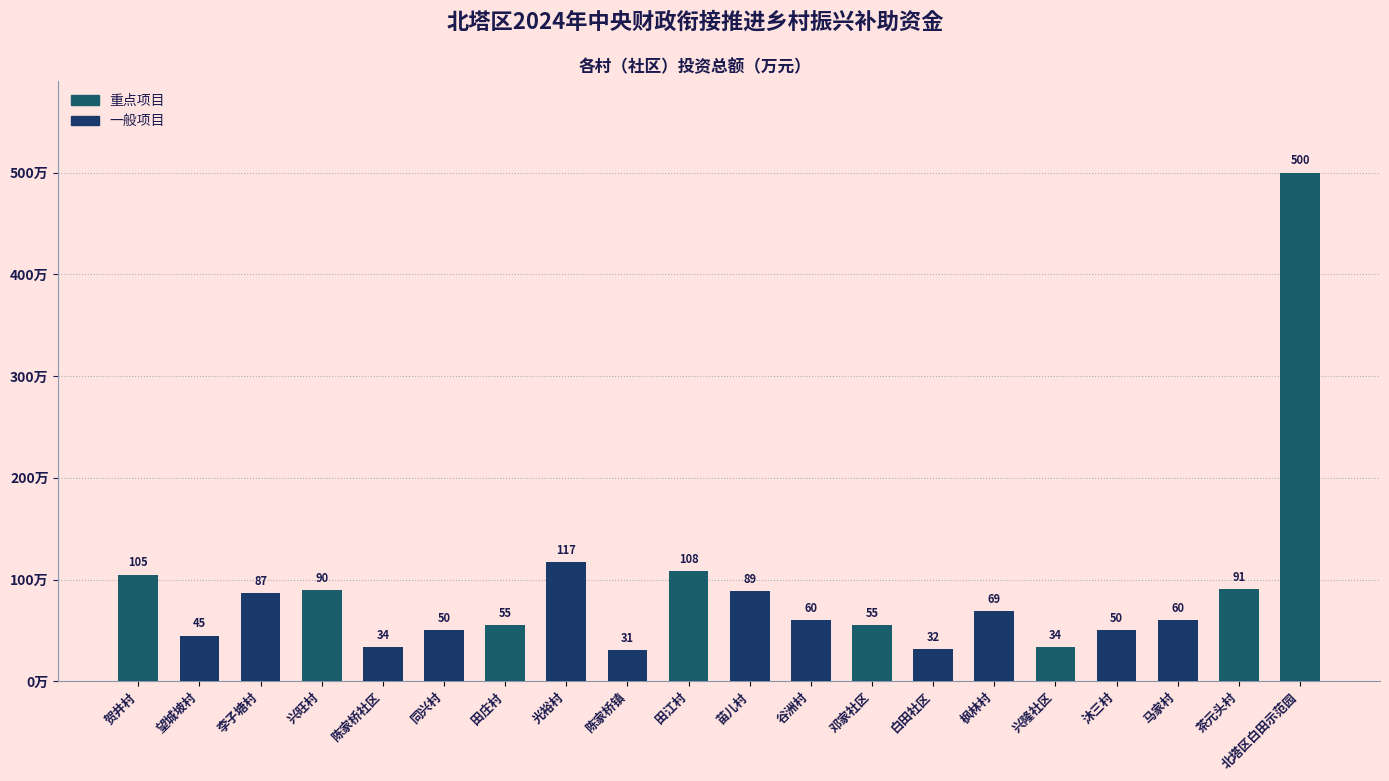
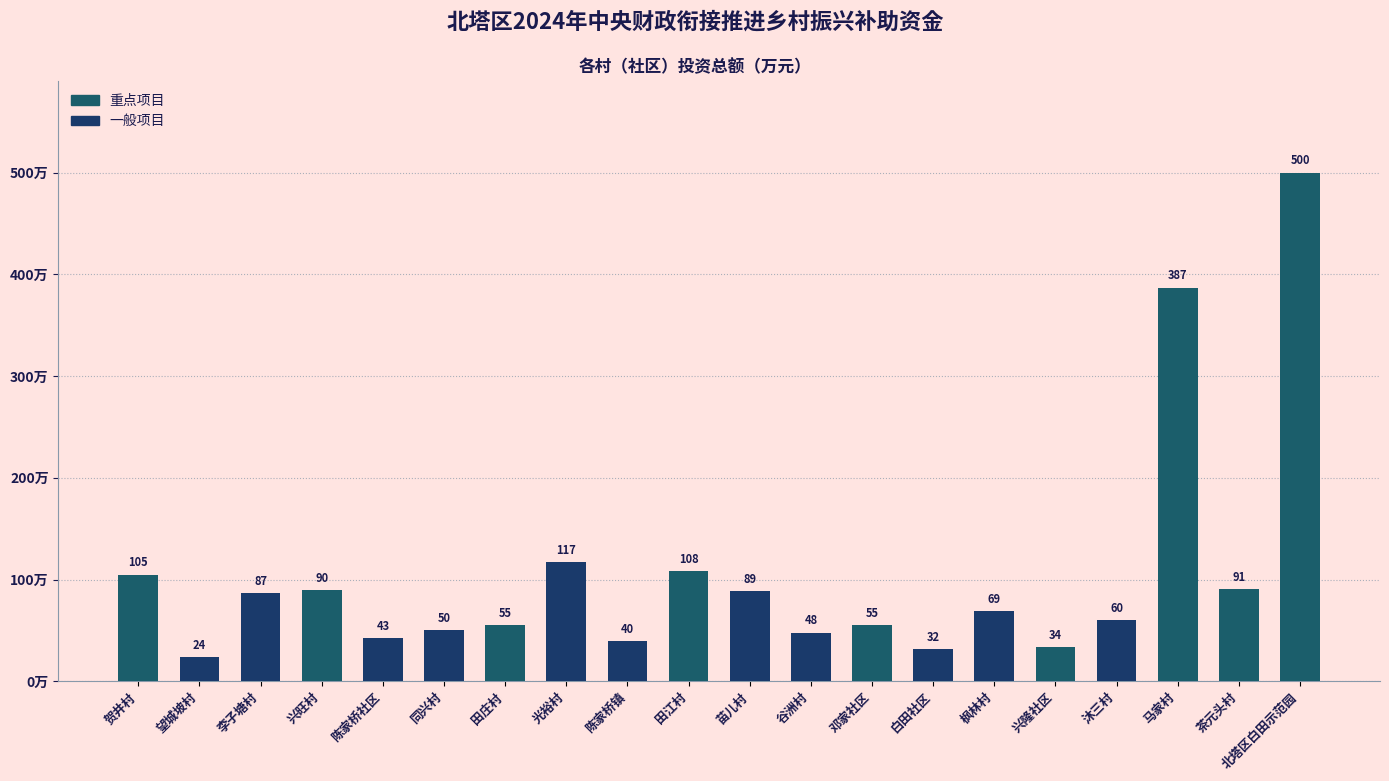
  {
    "贺井村": 105,
-   "望城坡村": 45,
+   "望城坡村": 24,
    "李子塘村": 87,
    "兴旺村": 90,
-   "陈家桥社区": 34,
+   "陈家桥社区": 43,
    "同兴村": 50,
    "田庄村": 55,
    "光裕村": 117,
-   "陈家桥镇": 31,
+   "陈家桥镇": 40,
    "田江村": 108,
    "苗儿村": 89,
-   "谷洲村": 60,
+   "谷洲村": 48,
    "邓家社区": 55,
    "白田社区": 32,
    "枫林村": 69,
    "兴隆社区": 34,
-   "沐三村": 50,
-   "马家村": 60,
+   "沐三村": 60,
+   "马家村": 387,
    "茶元头村": 91,
    "北塔区白田示范园": 500
  }
